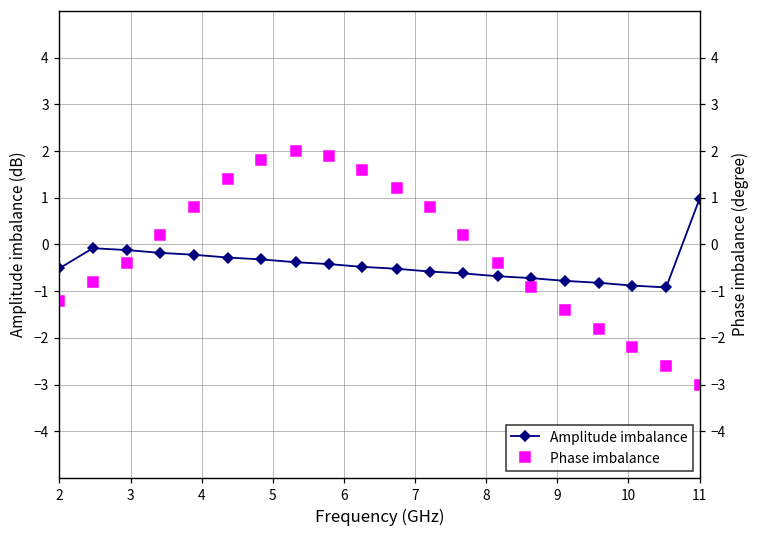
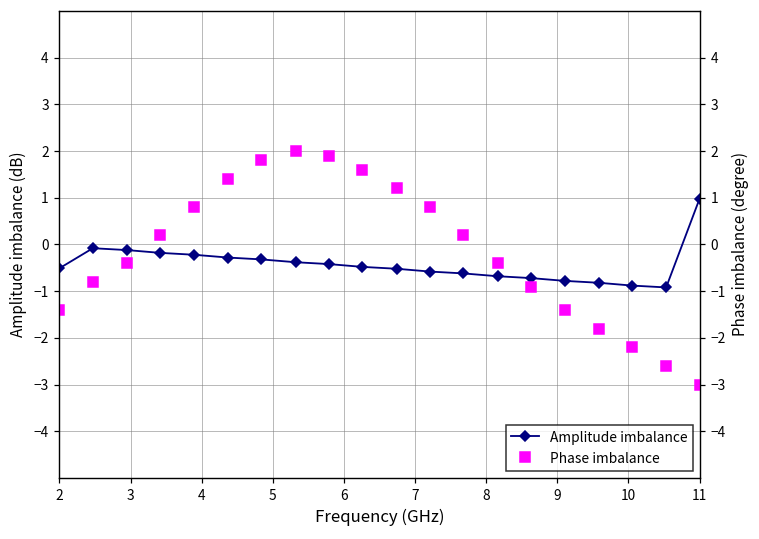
  {
    "Amplitude imbalance": {
      "2": -0.5,
      "11": 1.0
    },
    "Phase imbalance": {
-     "2": -1.2,
+     "2": -1.4,
      "11": -3.0
    }
  }
